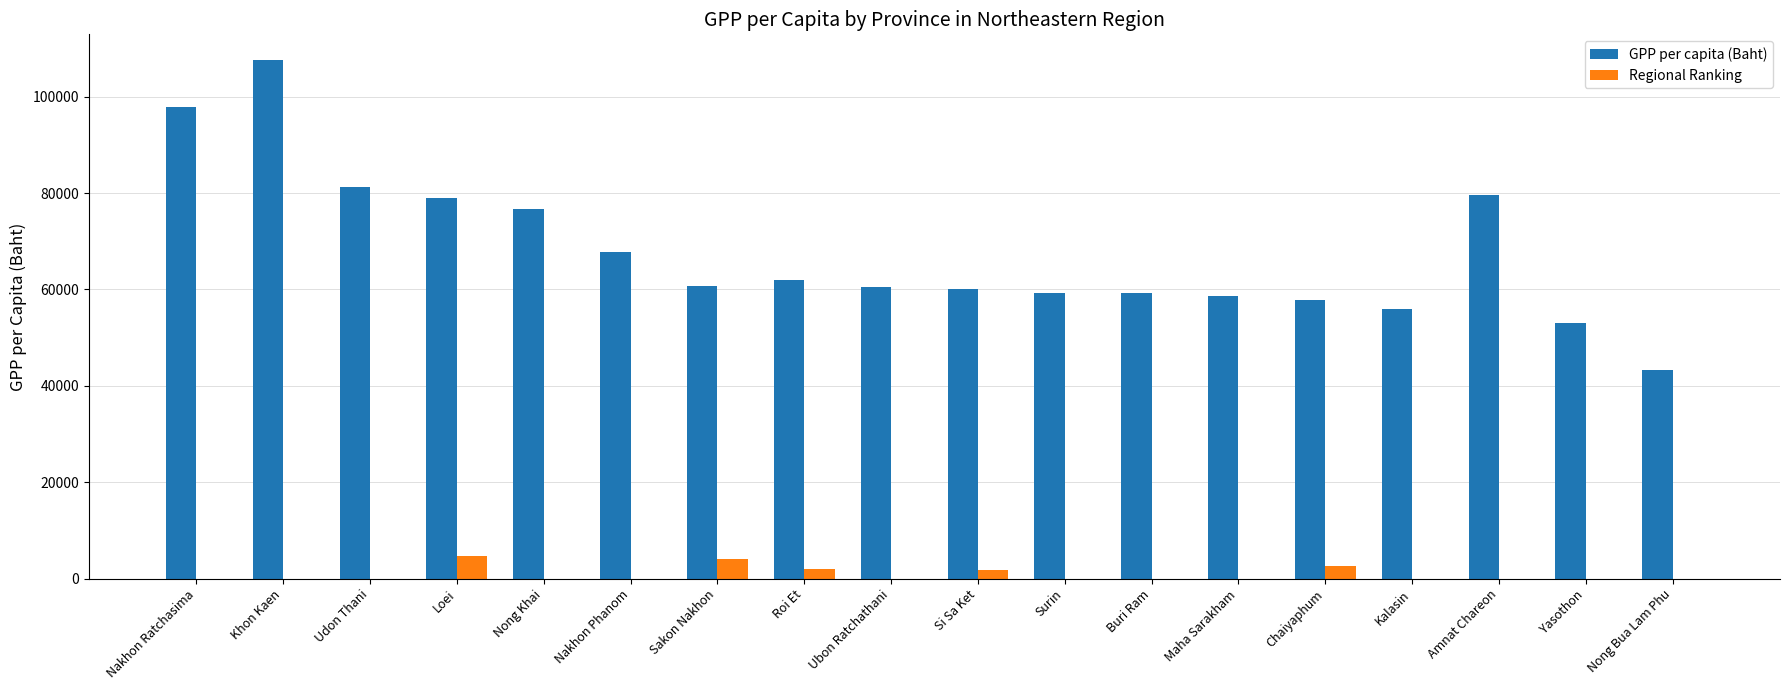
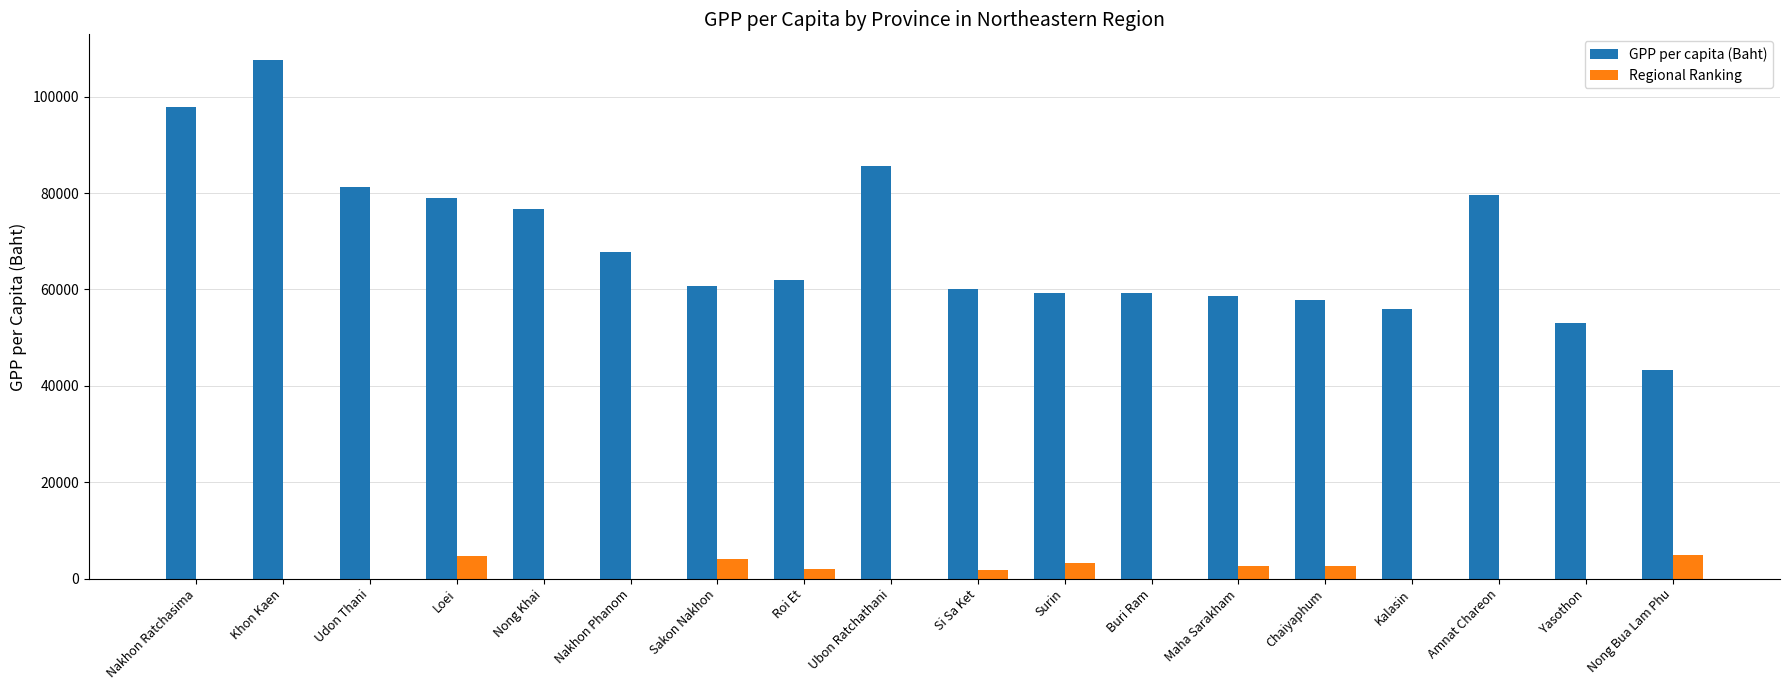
  {
    "GPP per capita (Baht)": {
      "Nakhon Ratchasima": 98000,
      "Khon Kaen": 108000,
      "Udon Thani": 81000,
      "Loei": 79000,
      "Nong Khai": 77000,
      "Nakhon Phanom": 68000,
      "Sakon Nakhon": 61000,
      "Roi Et": 62000,
-     "Ubon Ratchathani": 61000,
+     "Ubon Ratchathani": 86000,
      "Si Sa Ket": 60000,
      "Surin": 59000,
      "Buri Ram": 59000,
      "Maha Sarakham": 59000,
      "Chaiyaphum": 58000,
      "Kalasin": 56000,
      "Amnat Chareon": 80000,
      "Yasothon": 53000,
      "Nong Bua Lam Phu": 43000
    },
    "Regional Ranking": {
      "Loei": 5000,
      "Sakon Nakhon": 4000,
      "Roi Et": 2000,
      "Si Sa Ket": 2000,
-     "Surin": 0,
-     "Maha Sarakham": 0,
+     "Surin": 3000,
+     "Maha Sarakham": 3000,
      "Chaiyaphum": 3000,
-     "Nong Bua Lam Phu": 0
+     "Nong Bua Lam Phu": 5000
    }
  }
